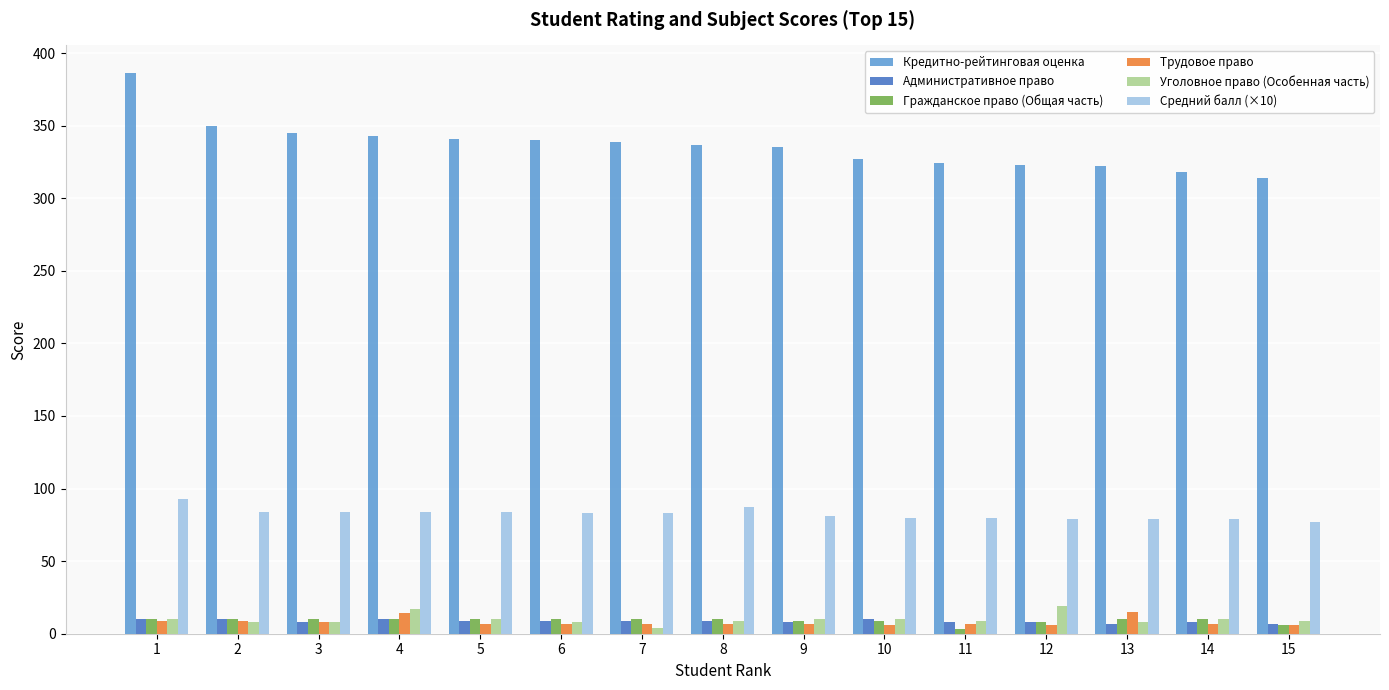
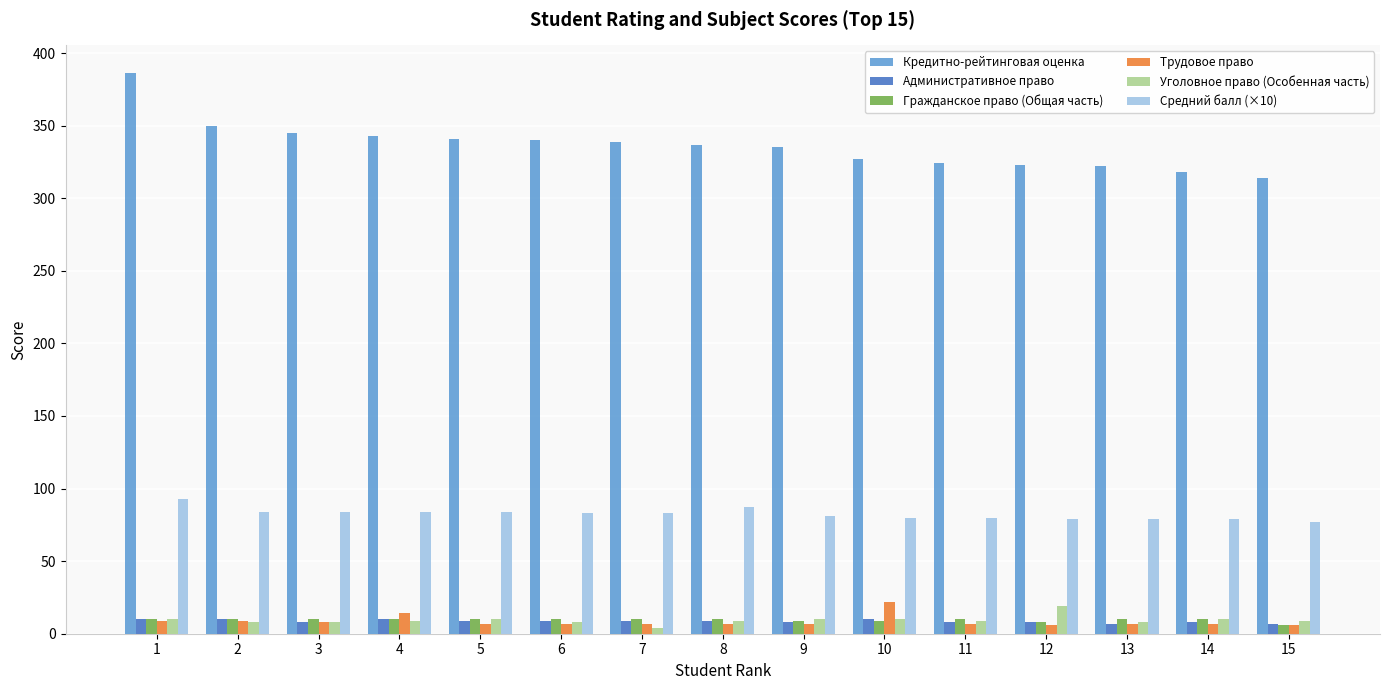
  {
    "Гражданское право (Общая часть)": {
      "1": 10,
      "2": 10,
      "3": 10,
      "4": 10,
      "5": 10,
      "6": 10,
      "7": 10,
      "8": 10,
      "9": 9,
      "10": 9,
-     "11": 3,
+     "11": 10,
      "12": 8,
      "13": 10,
      "14": 10,
      "15": 6
    },
    "Трудовое право": {
      "1": 9,
      "2": 9,
      "3": 8,
      "4": 14,
      "5": 7,
      "6": 7,
      "7": 7,
      "8": 7,
      "9": 7,
-     "10": 6,
+     "10": 22,
      "11": 7,
      "12": 6,
-     "13": 15,
+     "13": 7,
      "14": 7,
      "15": 6
    },
    "Уголовное право (Особенная часть)": {
      "1": 10,
      "2": 8,
      "3": 8,
-     "4": 17,
+     "4": 9,
      "5": 10,
      "6": 8,
      "7": 4,
      "8": 9,
      "9": 10,
      "10": 10,
      "11": 9,
      "12": 19,
      "13": 8,
      "14": 10,
      "15": 9
    },
    "Средний балл (×10)": {
      "1": 93,
      "2": 84,
      "3": 84,
      "4": 84,
      "5": 84,
      "6": 83,
      "7": 83,
      "8": 87,
      "9": 81,
      "10": 80,
      "11": 80,
      "12": 79,
      "13": 79,
      "14": 79,
      "15": 77
    }
  }
